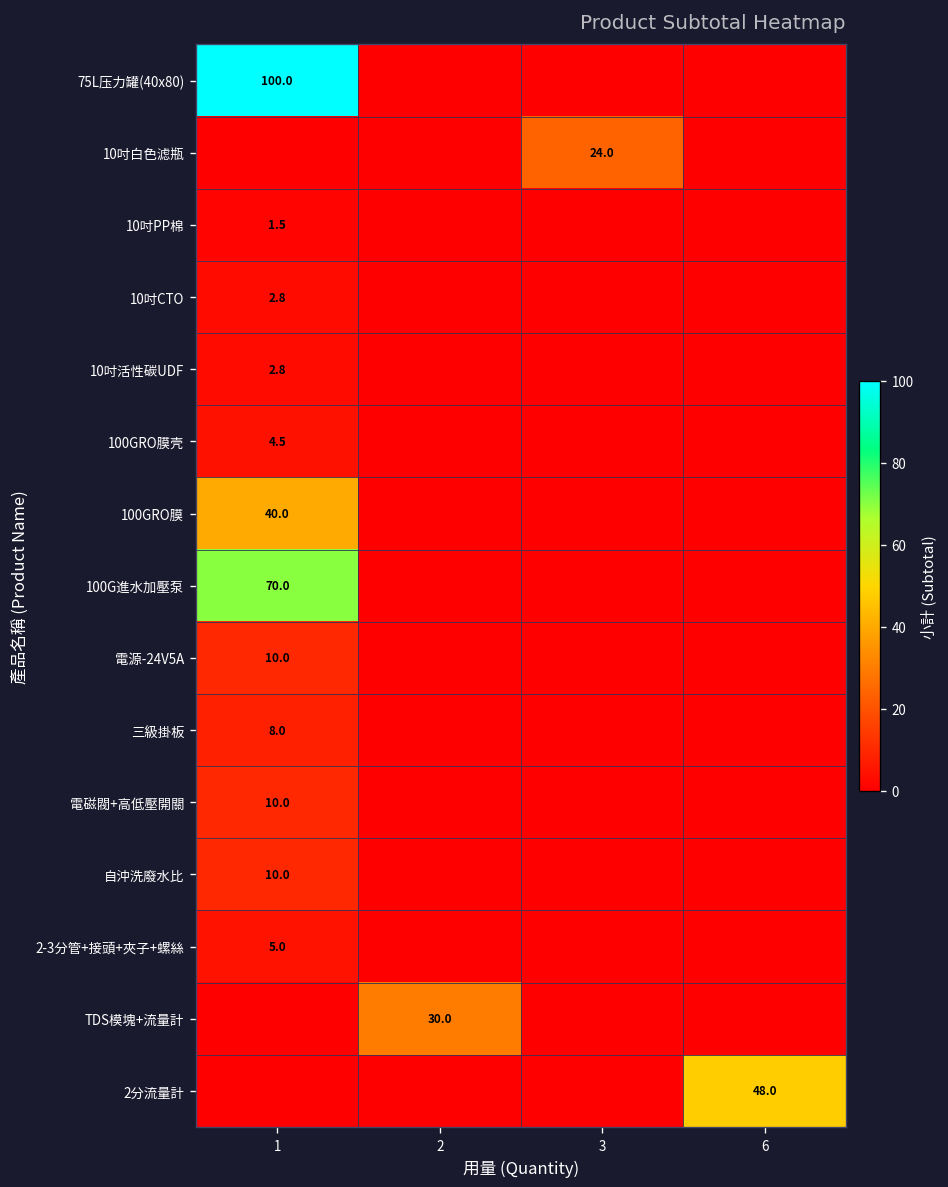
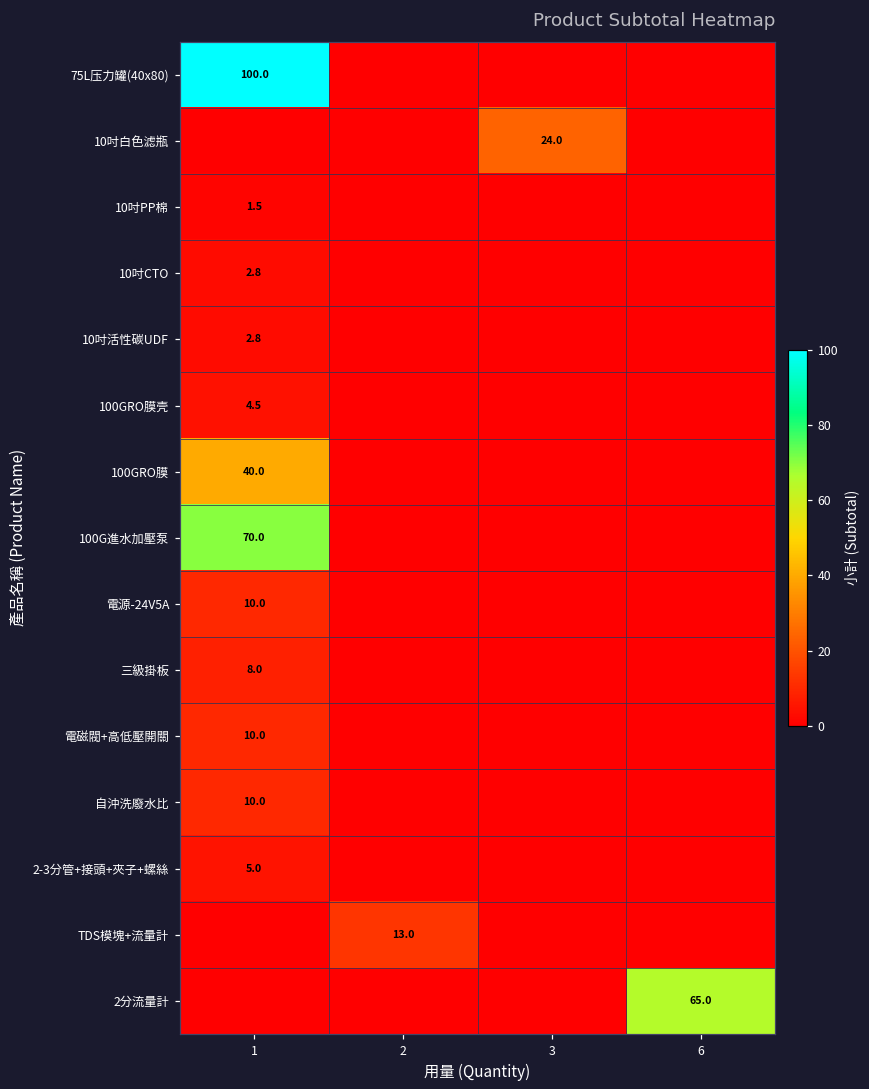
  {
    "75L压力罐(40x80)": {
      "1": 100.0
    },
    "10吋白色滤瓶": {
      "3": 24.0
    },
    "10吋PP棉": {
      "1": 1.5
    },
    "10吋CTO": {
      "1": 2.8
    },
    "10吋活性碳UDF": {
      "1": 2.8
    },
    "100GRO膜壳": {
      "1": 4.5
    },
    "100GRO膜": {
      "1": 40.0
    },
    "100G進水加壓泵": {
      "1": 70.0
    },
    "電源-24V5A": {
      "1": 10.0
    },
    "三級掛板": {
      "1": 8.0
    },
    "電磁閥+高低壓開關": {
      "1": 10.0
    },
    "自沖洗廢水比": {
      "1": 10.0
    },
    "2-3分管+接頭+夾子+螺絲": {
      "1": 5.0
    },
    "TDS模塊+流量計": {
-     "2": 30.0
+     "2": 13.0
    },
    "2分流量計": {
-     "6": 48.0
+     "6": 65.0
    }
  }
